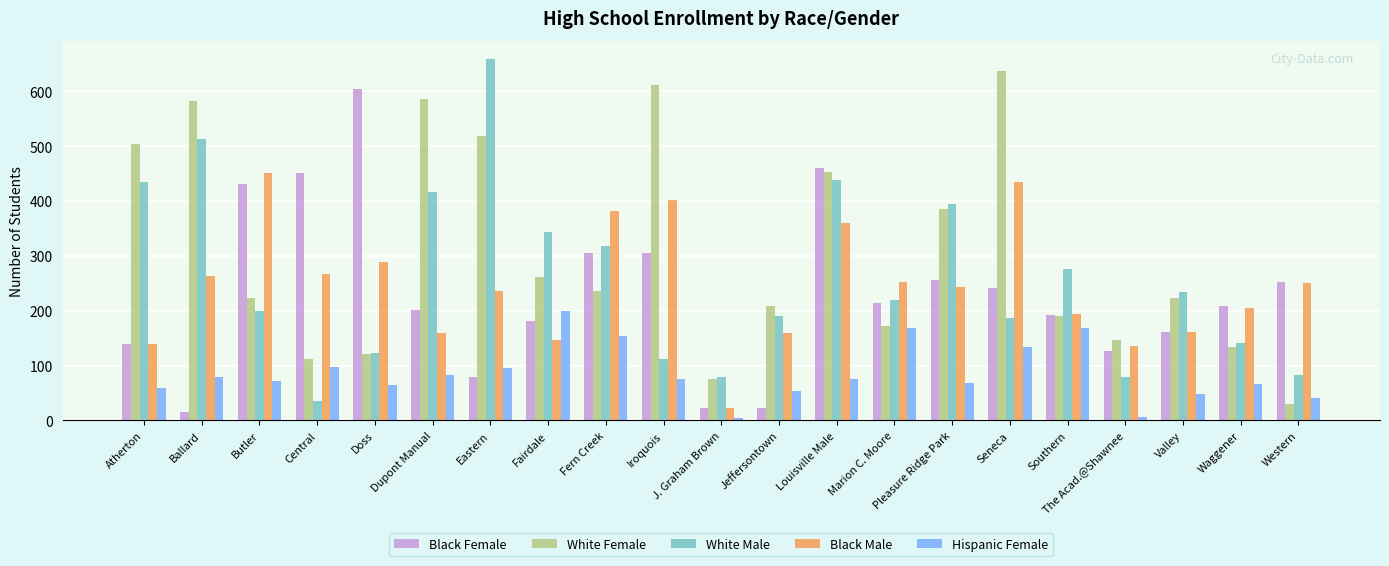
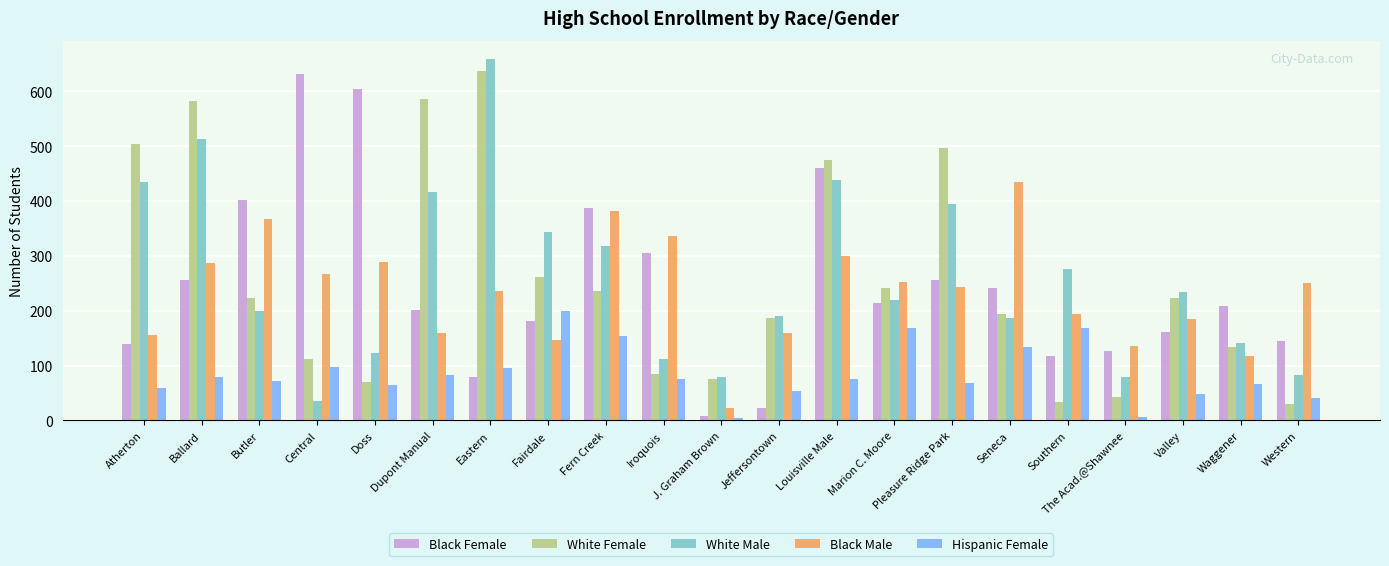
  {
    "Black Female": {
      "Atherton": 140,
-     "Ballard": 20,
-     "Butler": 430,
-     "Central": 450,
+     "Ballard": 260,
+     "Butler": 400,
+     "Central": 630,
      "Doss": 600,
      "Dupont Manual": 200,
      "Eastern": 80,
      "Fairdale": 180,
-     "Fern Creek": 310,
+     "Fern Creek": 390,
      "Iroquois": 310,
-     "J. Graham Brown": 20,
+     "J. Graham Brown": 10,
      "Jeffersontown": 20,
      "Louisville Male": 460,
      "Marion C. Moore": 210,
      "Pleasure Ridge Park": 260,
      "Seneca": 240,
-     "Southern": 190,
+     "Southern": 120,
      "The Acad.@Shawnee": 130,
      "Valley": 160,
      "Waggener": 210,
-     "Western": 250
+     "Western": 150
    },
    "White Female": {
      "Atherton": 500,
      "Ballard": 580,
      "Butler": 220,
      "Central": 110,
-     "Doss": 120,
+     "Doss": 70,
      "Dupont Manual": 590,
-     "Eastern": 520,
+     "Eastern": 640,
      "Fairdale": 260,
      "Fern Creek": 240,
-     "Iroquois": 610,
+     "Iroquois": 80,
      "J. Graham Brown": 80,
-     "Jeffersontown": 210,
-     "Louisville Male": 450,
-     "Marion C. Moore": 170,
-     "Pleasure Ridge Park": 390,
-     "Seneca": 640,
-     "Southern": 190,
-     "The Acad.@Shawnee": 150,
+     "Jeffersontown": 190,
+     "Louisville Male": 480,
+     "Marion C. Moore": 240,
+     "Pleasure Ridge Park": 500,
+     "Seneca": 190,
+     "Southern": 30,
+     "The Acad.@Shawnee": 40,
      "Valley": 220,
      "Waggener": 130,
      "Western": 30
    },
    "Black Male": {
-     "Atherton": 140,
-     "Ballard": 260,
-     "Butler": 450,
+     "Atherton": 160,
+     "Ballard": 290,
+     "Butler": 370,
      "Central": 270,
      "Doss": 290,
      "Dupont Manual": 160,
      "Eastern": 240,
      "Fairdale": 150,
      "Fern Creek": 380,
-     "Iroquois": 400,
+     "Iroquois": 340,
      "J. Graham Brown": 20,
      "Jeffersontown": 160,
-     "Louisville Male": 360,
+     "Louisville Male": 300,
      "Marion C. Moore": 250,
      "Pleasure Ridge Park": 240,
      "Seneca": 440,
      "Southern": 190,
      "The Acad.@Shawnee": 140,
-     "Valley": 160,
-     "Waggener": 200,
+     "Valley": 190,
+     "Waggener": 120,
      "Western": 250
    }
  }
